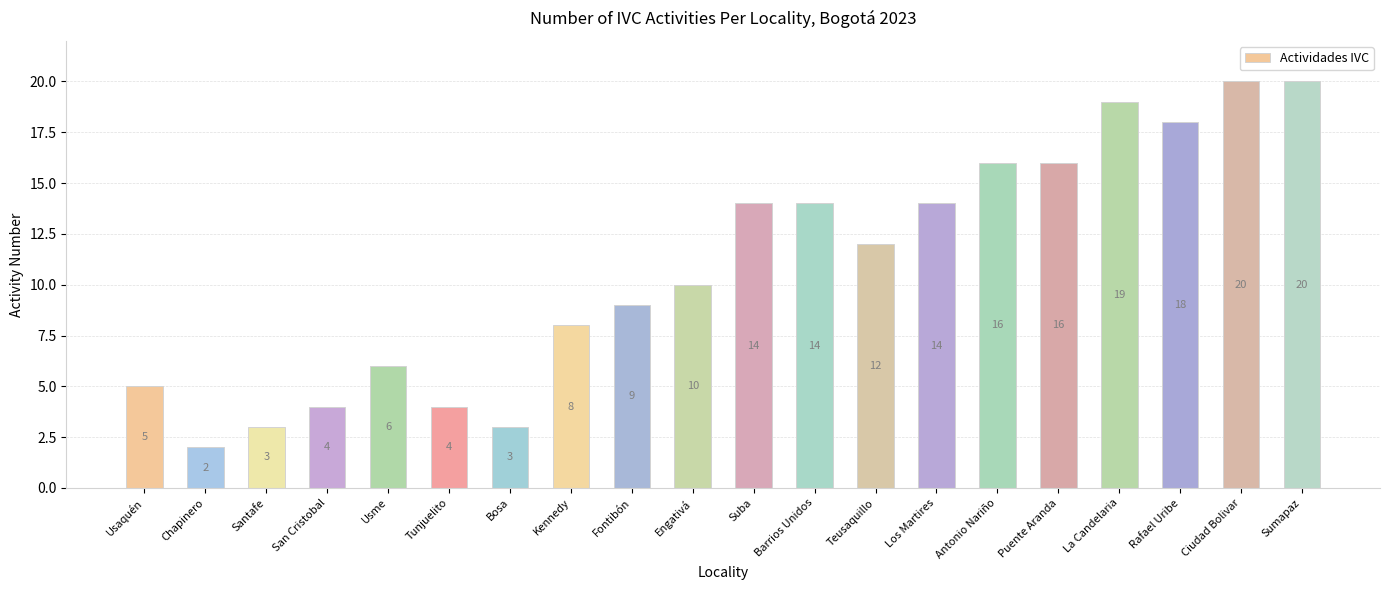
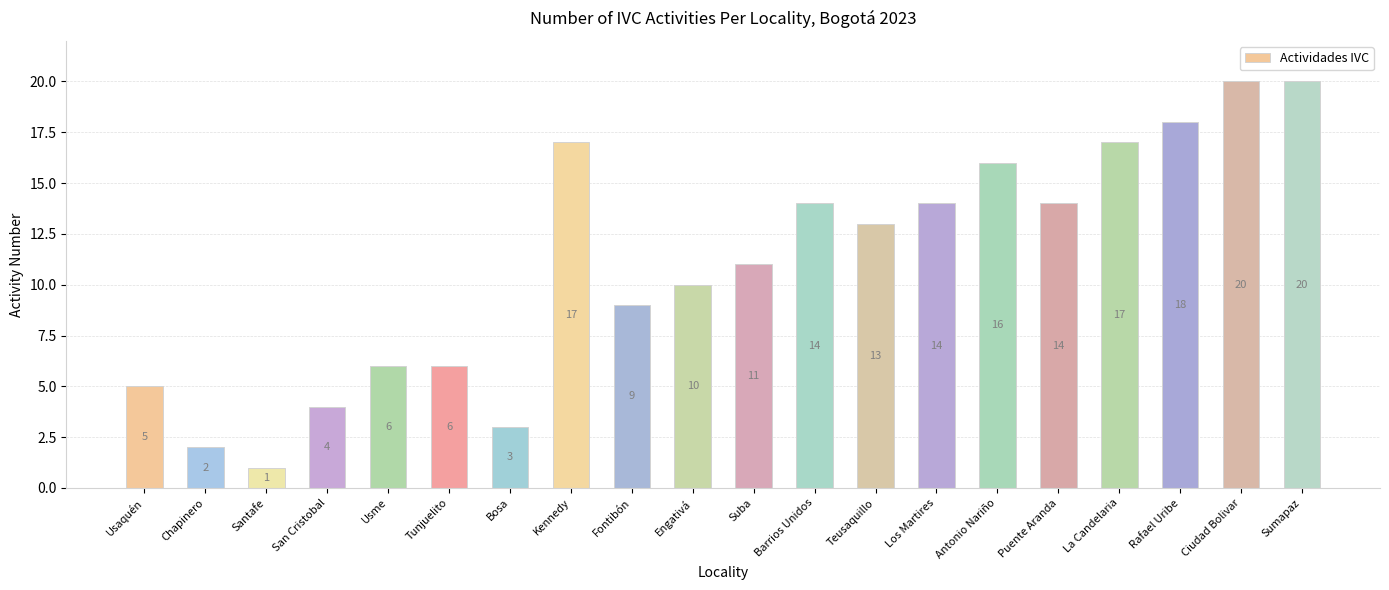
  {
    "Usaquén": 5,
    "Chapinero": 2,
-   "Santafe": 3,
+   "Santafe": 1,
    "San Cristobal": 4,
    "Usme": 6,
-   "Tunjuelito": 4,
+   "Tunjuelito": 6,
    "Bosa": 3,
-   "Kennedy": 8,
+   "Kennedy": 17,
    "Fontibón": 9,
    "Engativá": 10,
-   "Suba": 14,
+   "Suba": 11,
    "Barrios Unidos": 14,
-   "Teusaquillo": 12,
+   "Teusaquillo": 13,
    "Los Martires": 14,
    "Antonio Nariño": 16,
-   "Puente Aranda": 16,
-   "La Candelaria": 19,
+   "Puente Aranda": 14,
+   "La Candelaria": 17,
    "Rafael Uribe": 18,
    "Ciudad Bolivar": 20,
    "Sumapaz": 20
  }
